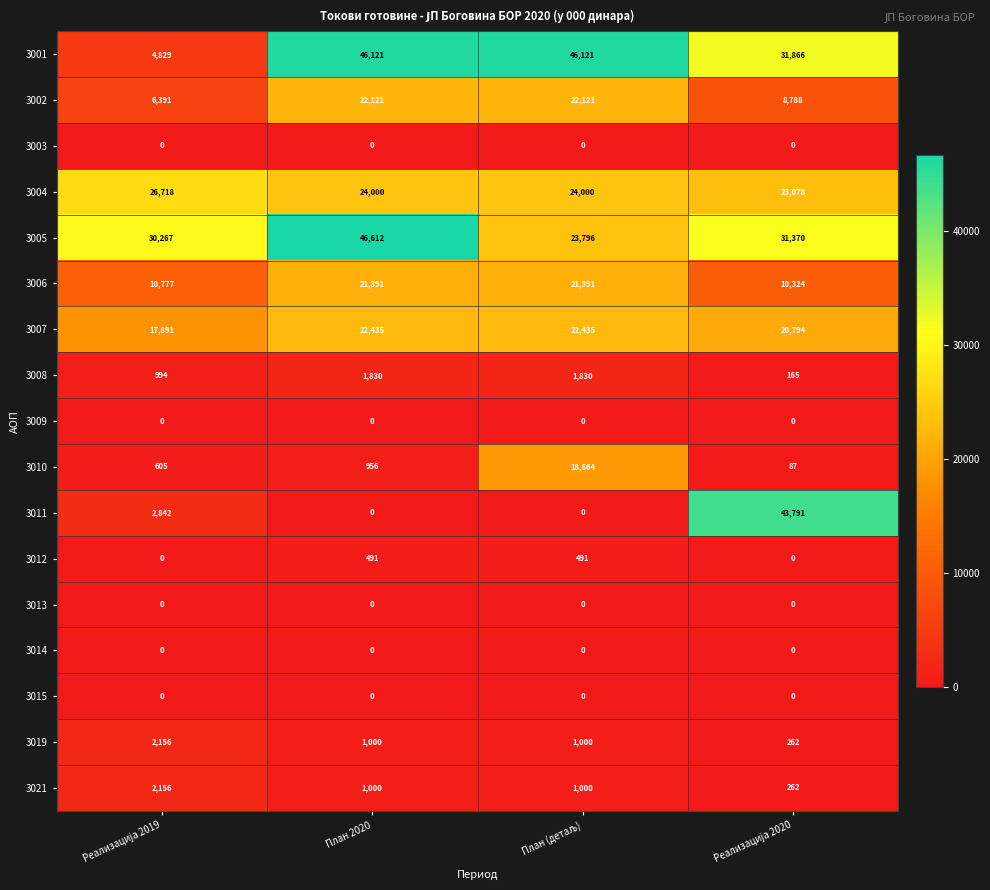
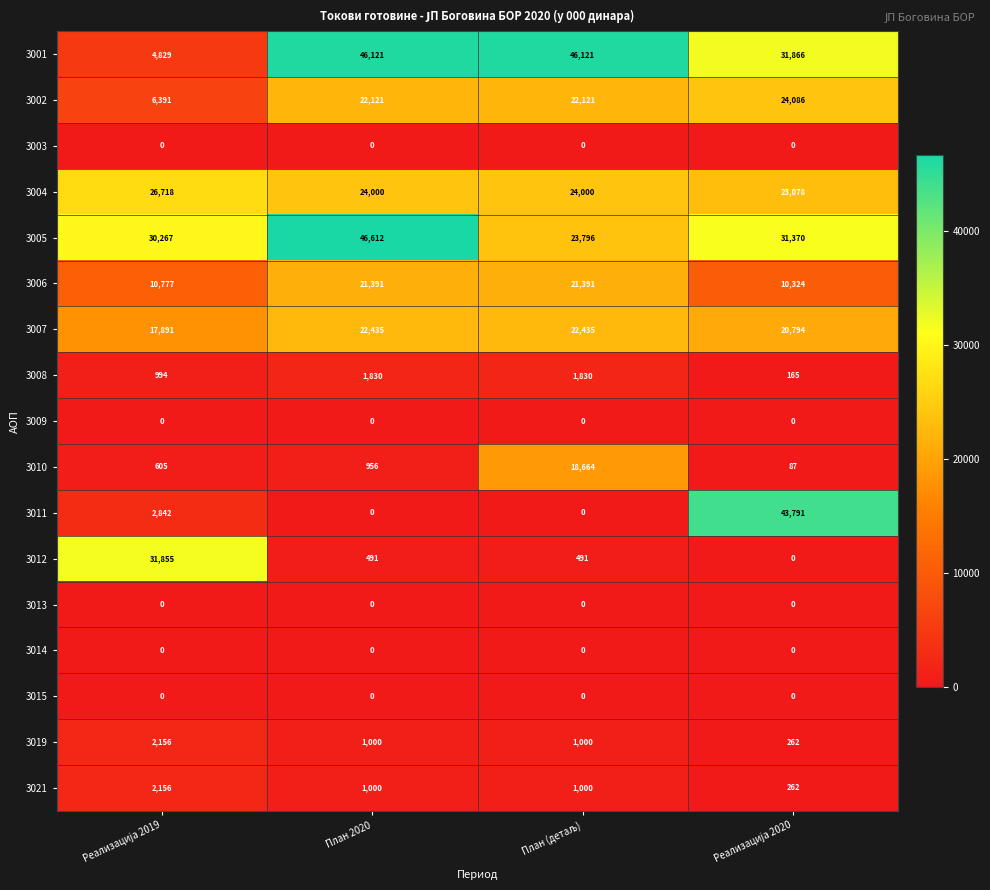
  {
    "3001": {
      "Реализација 2019": "4,829",
      "План 2020": "46,121",
      "План (детаљ)": "46,121",
      "Реализација 2020": "31,866"
    },
    "3002": {
      "Реализација 2019": "6,391",
      "План 2020": "22,121",
      "План (детаљ)": "22,121",
-     "Реализација 2020": "8,788"
+     "Реализација 2020": "24,086"
    },
    "3003": {
      "Реализација 2019": "0",
      "План 2020": "0",
      "План (детаљ)": "0",
      "Реализација 2020": "0"
    },
    "3004": {
      "Реализација 2019": "26,718",
      "План 2020": "24,000",
      "План (детаљ)": "24,000",
      "Реализација 2020": "23,078"
    },
    "3005": {
      "Реализација 2019": "30,267",
      "План 2020": "46,612",
      "План (детаљ)": "23,796",
      "Реализација 2020": "31,370"
    },
    "3006": {
      "Реализација 2019": "10,777",
      "План 2020": "21,391",
      "План (детаљ)": "21,391",
      "Реализација 2020": "10,324"
    },
    "3007": {
      "Реализација 2019": "17,891",
      "План 2020": "22,435",
      "План (детаљ)": "22,435",
      "Реализација 2020": "20,794"
    },
    "3008": {
      "Реализација 2019": "994",
      "План 2020": "1,830",
      "План (детаљ)": "1,830",
      "Реализација 2020": "165"
    },
    "3009": {
      "Реализација 2019": "0",
      "План 2020": "0",
      "План (детаљ)": "0",
      "Реализација 2020": "0"
    },
    "3010": {
      "Реализација 2019": "605",
      "План 2020": "956",
      "План (детаљ)": "18,664",
      "Реализација 2020": "87"
    },
    "3011": {
      "Реализација 2019": "2,842",
      "План 2020": "0",
      "План (детаљ)": "0",
      "Реализација 2020": "43,791"
    },
    "3012": {
-     "Реализација 2019": "0",
+     "Реализација 2019": "31,855",
      "План 2020": "491",
      "План (детаљ)": "491",
      "Реализација 2020": "0"
    },
    "3013": {
      "Реализација 2019": "0",
      "План 2020": "0",
      "План (детаљ)": "0",
      "Реализација 2020": "0"
    },
    "3014": {
      "Реализација 2019": "0",
      "План 2020": "0",
      "План (детаљ)": "0",
      "Реализација 2020": "0"
    },
    "3015": {
      "Реализација 2019": "0",
      "План 2020": "0",
      "План (детаљ)": "0",
      "Реализација 2020": "0"
    },
    "3019": {
      "Реализација 2019": "2,156",
      "План 2020": "1,000",
      "План (детаљ)": "1,000",
      "Реализација 2020": "262"
    },
    "3021": {
      "Реализација 2019": "2,156",
      "План 2020": "1,000",
      "План (детаљ)": "1,000",
      "Реализација 2020": "262"
    }
  }
